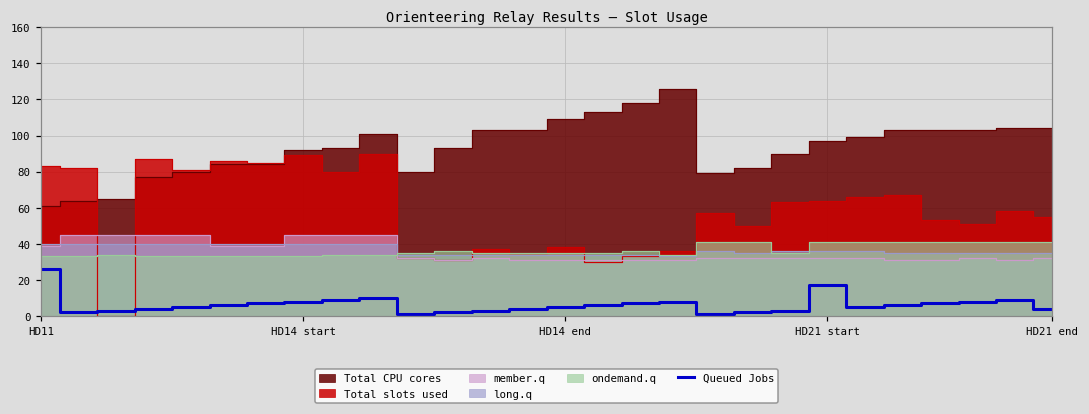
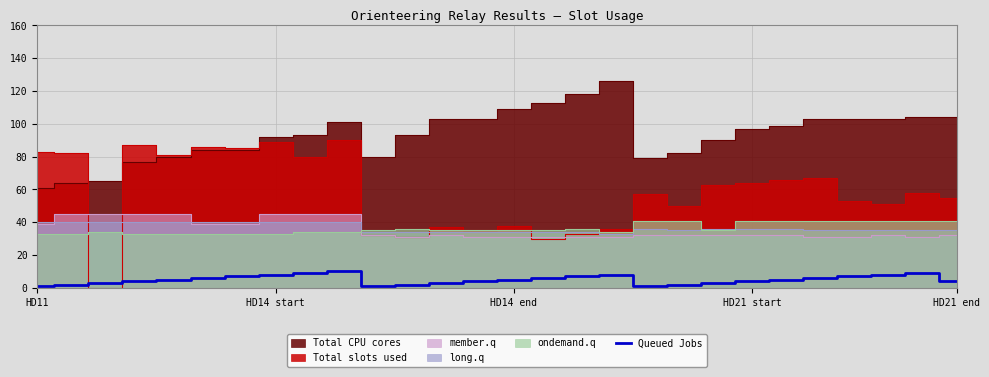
  {
    "Queued Jobs": {
-     "HD11": 26,
+     "HD11": 1,
      "HD14 start": 8,
      "HD14 end": 5,
-     "HD21 start": 17,
+     "HD21 start": 4,
      "HD21 end": 4
    }
  }
